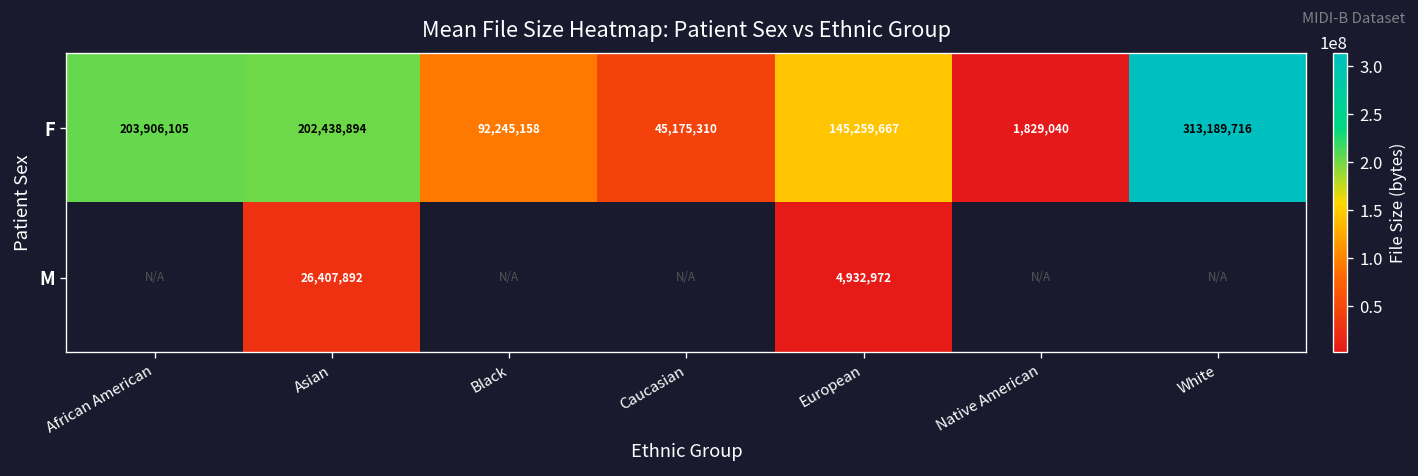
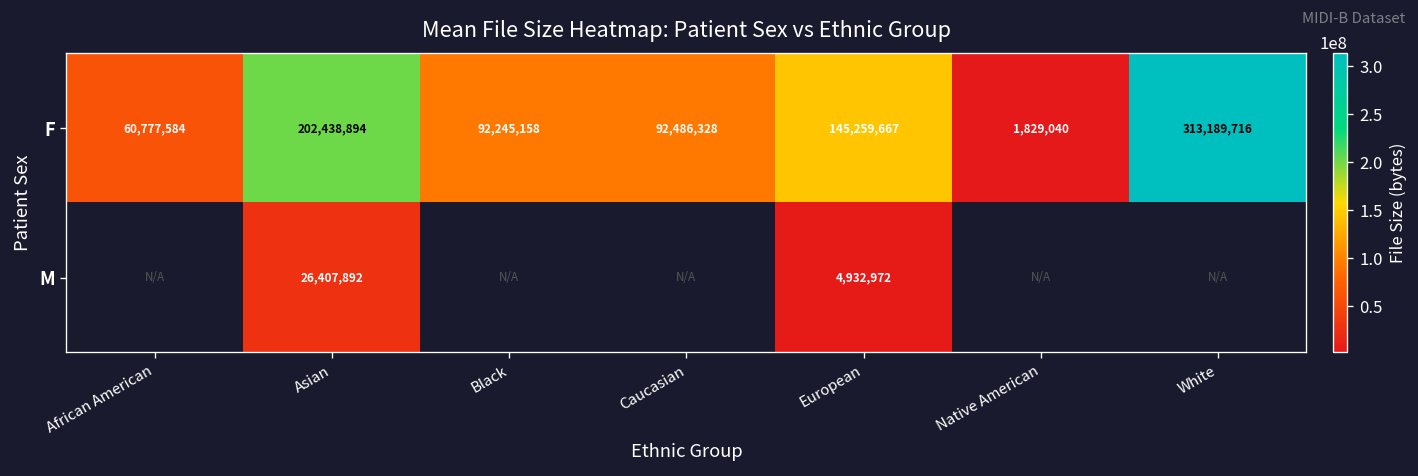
  {
    "F": {
-     "African American": "203,906,105",
+     "African American": "60,777,584",
      "Asian": "202,438,894",
      "Black": "92,245,158",
-     "Caucasian": "45,175,310",
+     "Caucasian": "92,486,328",
      "European": "145,259,667",
      "Native American": "1,829,040",
      "White": "313,189,716"
    },
    "M": {
      "Asian": "26,407,892",
      "European": "4,932,972"
    }
  }
